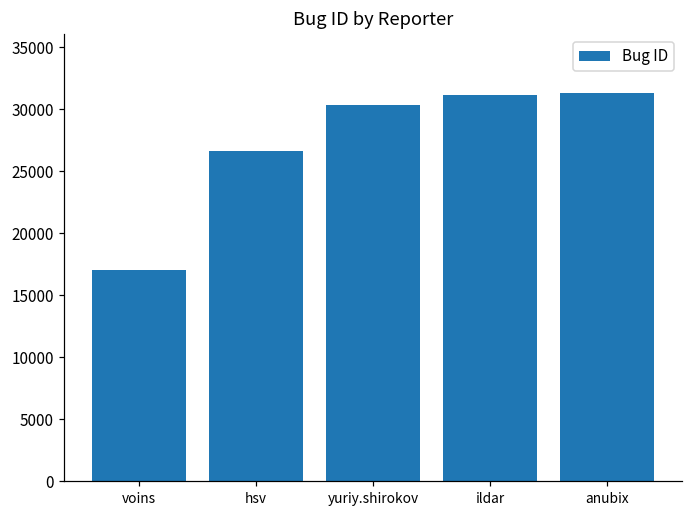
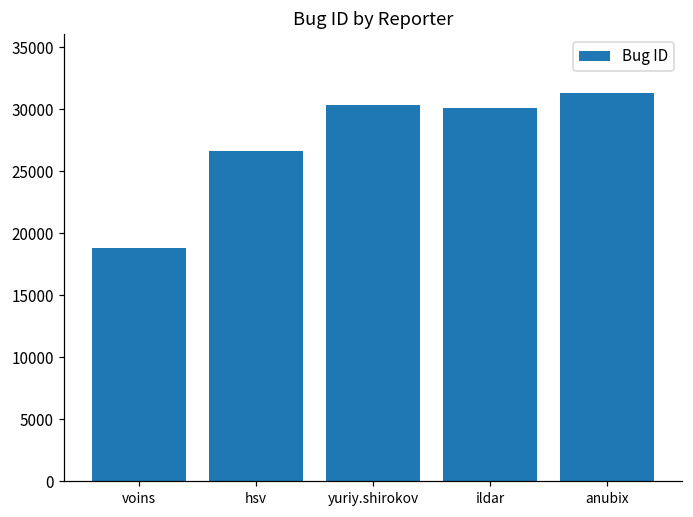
  {
-   "voins": 17000,
+   "voins": 18800,
    "hsv": 26600,
    "yuriy.shirokov": 30400,
-   "ildar": 31100,
+   "ildar": 30100,
    "anubix": 31300
  }
